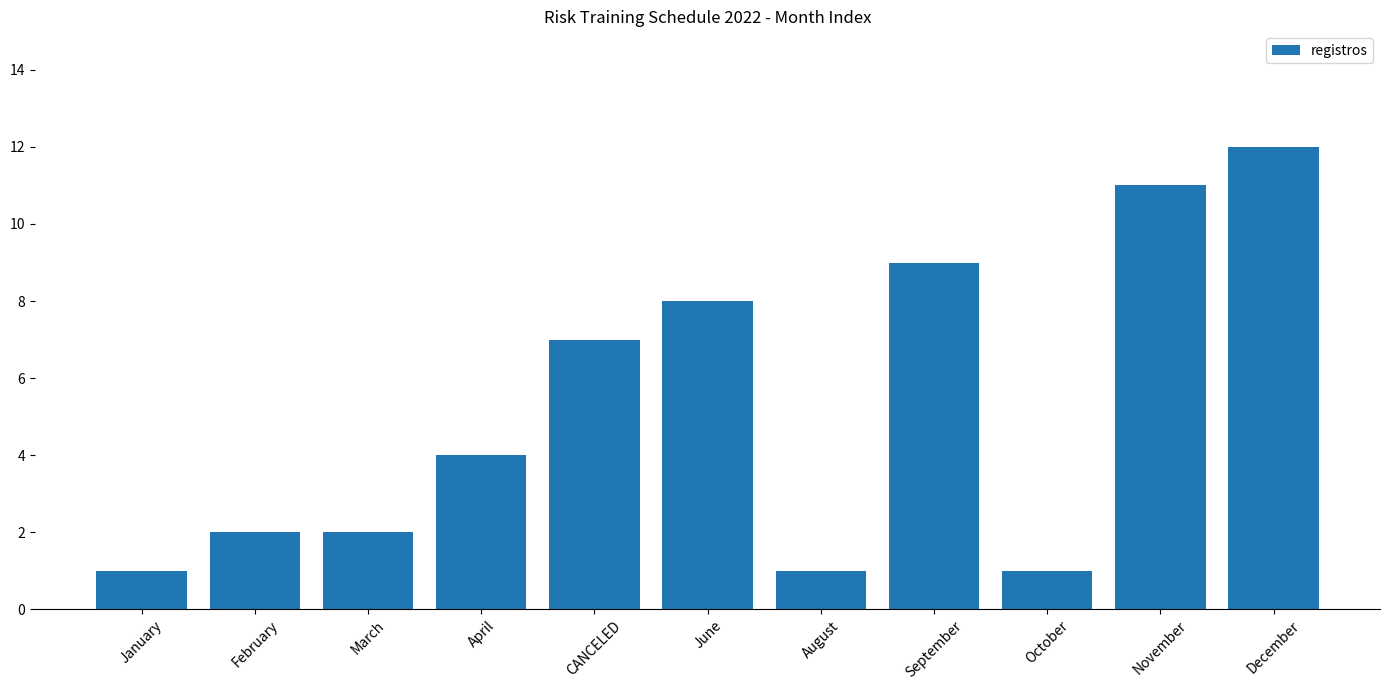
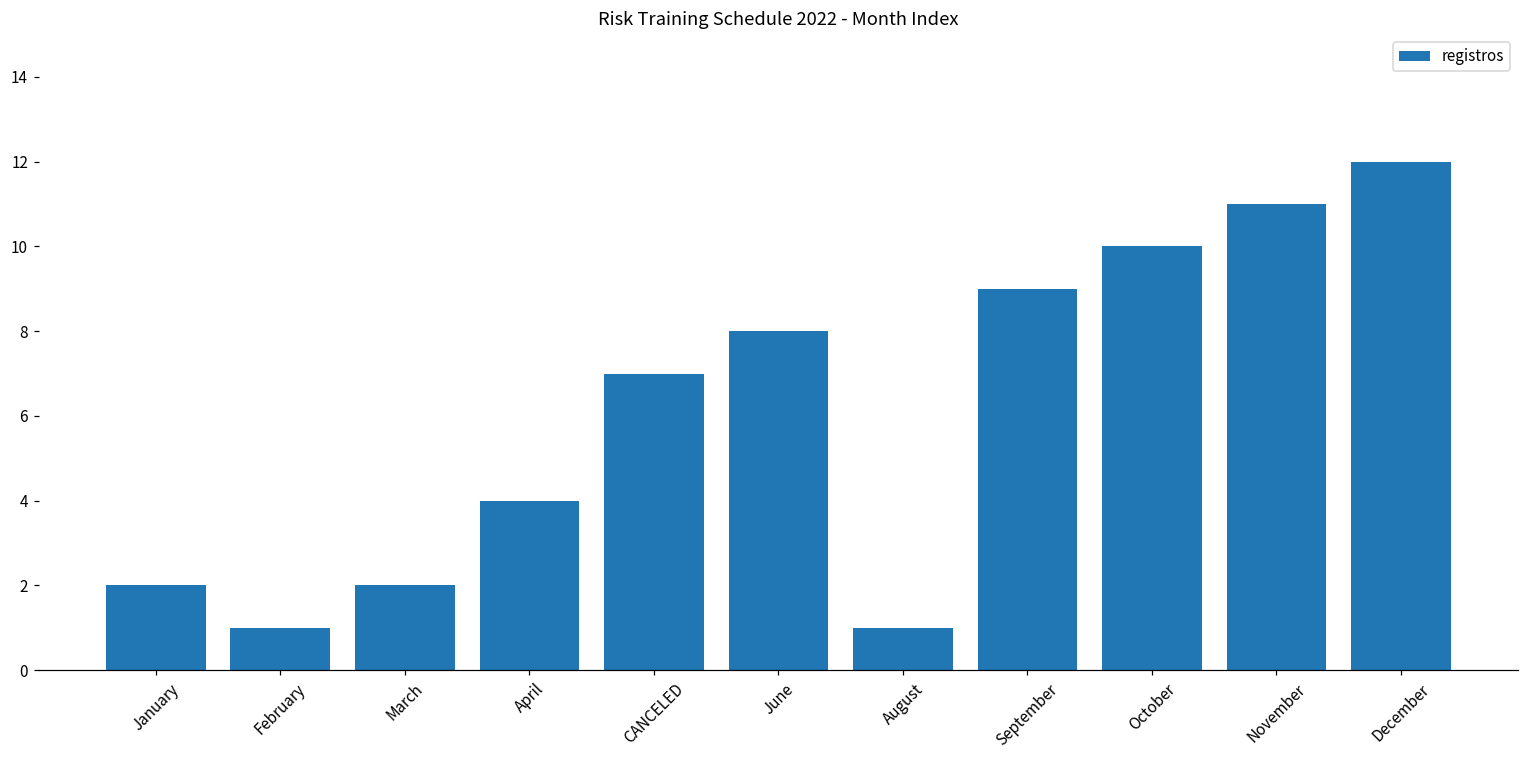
  {
-   "January": 1,
-   "February": 2,
+   "January": 2,
+   "February": 1,
    "March": 2,
    "April": 4,
    "June": 8,
    "August": 1,
    "September": 9,
-   "October": 1,
+   "October": 10,
    "November": 11,
    "December": 12
  }
